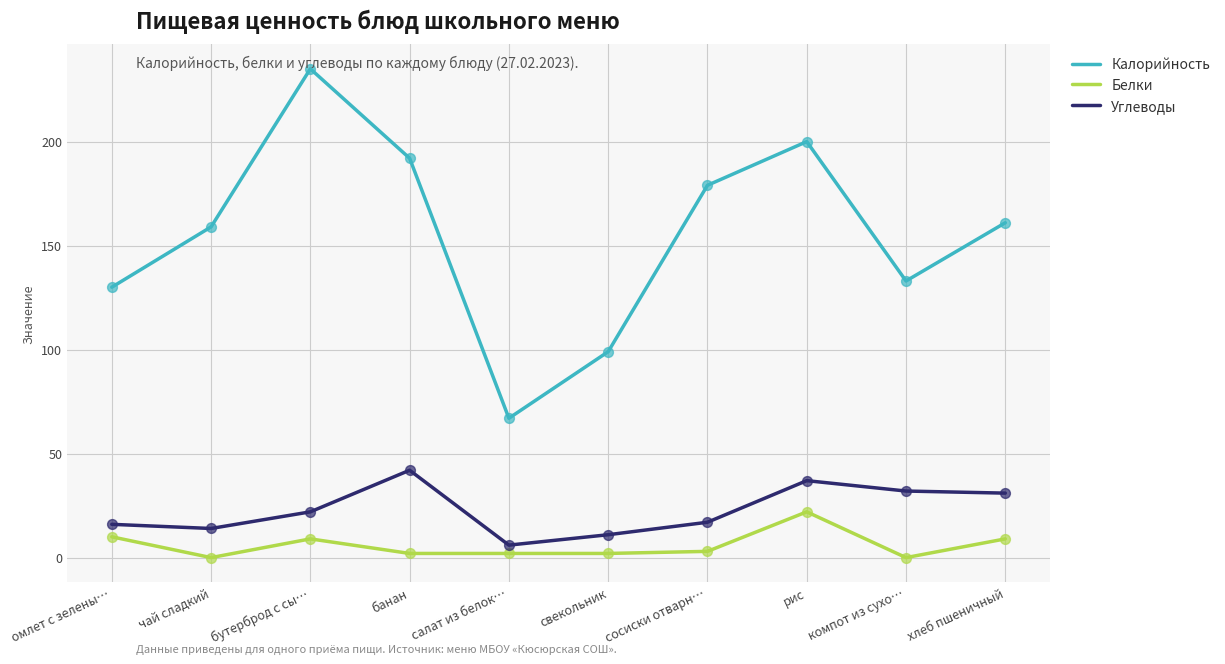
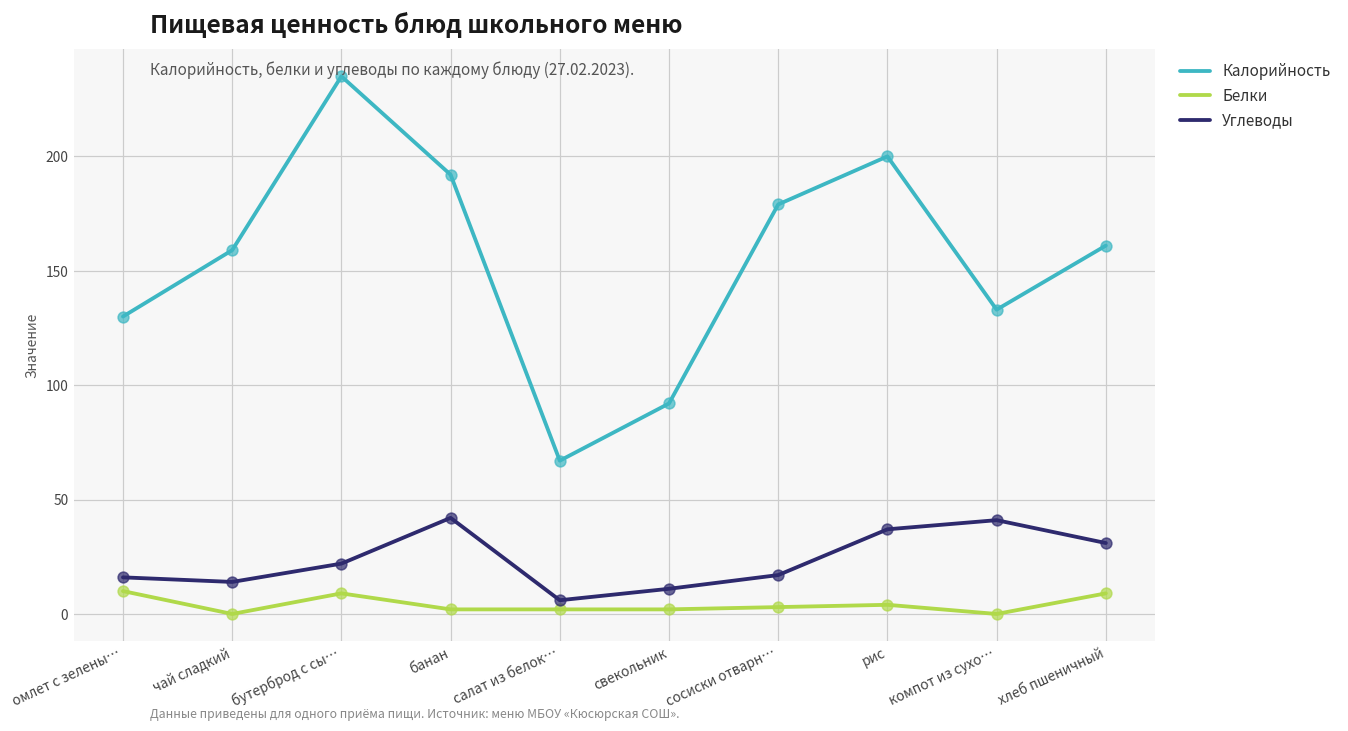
  {
    "Калорийность": {
      "омлет с зелены…": 130,
      "чай сладкий": 159,
      "бутерброд с сы…": 235,
      "банан": 192,
      "салат из белок…": 67,
-     "свекольник": 99,
+     "свекольник": 92,
      "сосиски отварн…": 179,
      "рис": 200,
      "компот из сухо…": 133,
      "хлеб пшеничный": 161
    },
    "Белки": {
      "омлет с зелены…": 10,
      "чай сладкий": 0,
      "бутерброд с сы…": 9,
      "банан": 2,
      "салат из белок…": 2,
      "свекольник": 2,
      "сосиски отварн…": 3,
-     "рис": 22,
+     "рис": 4,
      "компот из сухо…": 0,
      "хлеб пшеничный": 9
    },
    "Углеводы": {
      "омлет с зелены…": 16,
      "чай сладкий": 14,
      "бутерброд с сы…": 22,
      "банан": 42,
      "салат из белок…": 6,
      "свекольник": 11,
      "сосиски отварн…": 17,
      "рис": 37,
-     "компот из сухо…": 32,
+     "компот из сухо…": 41,
      "хлеб пшеничный": 31
    }
  }
